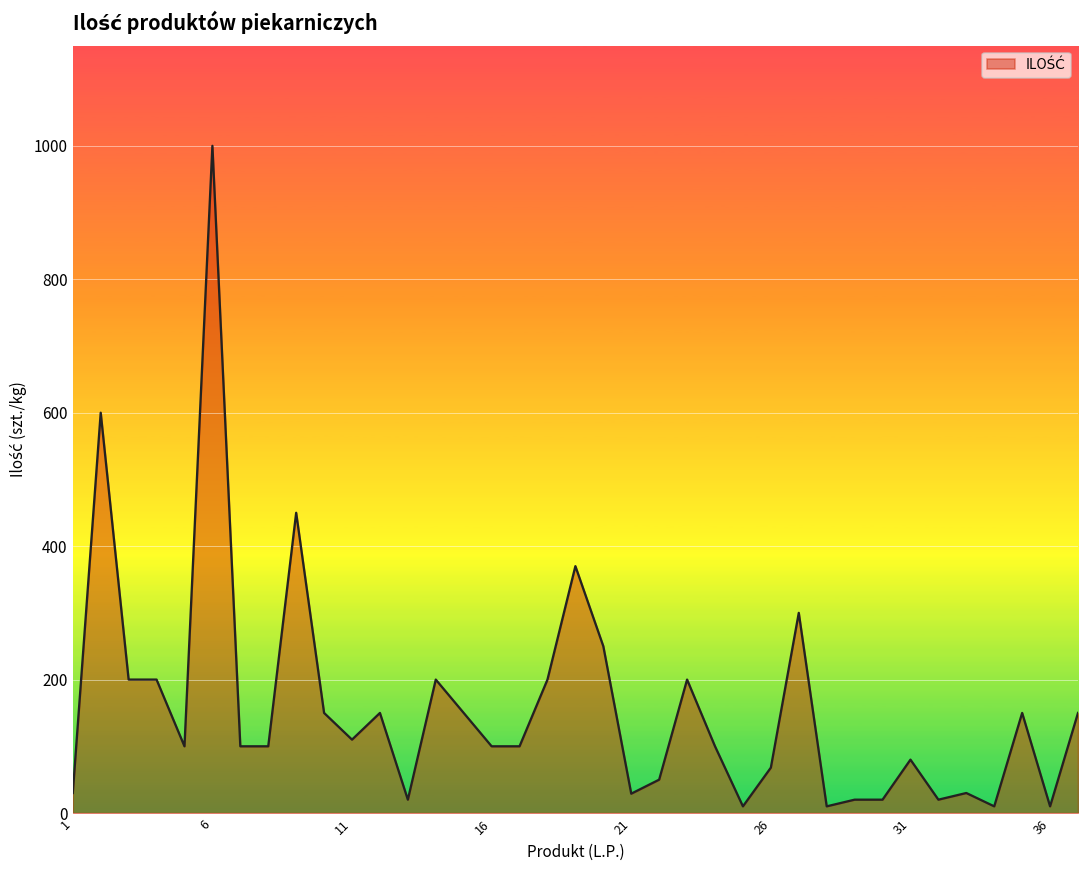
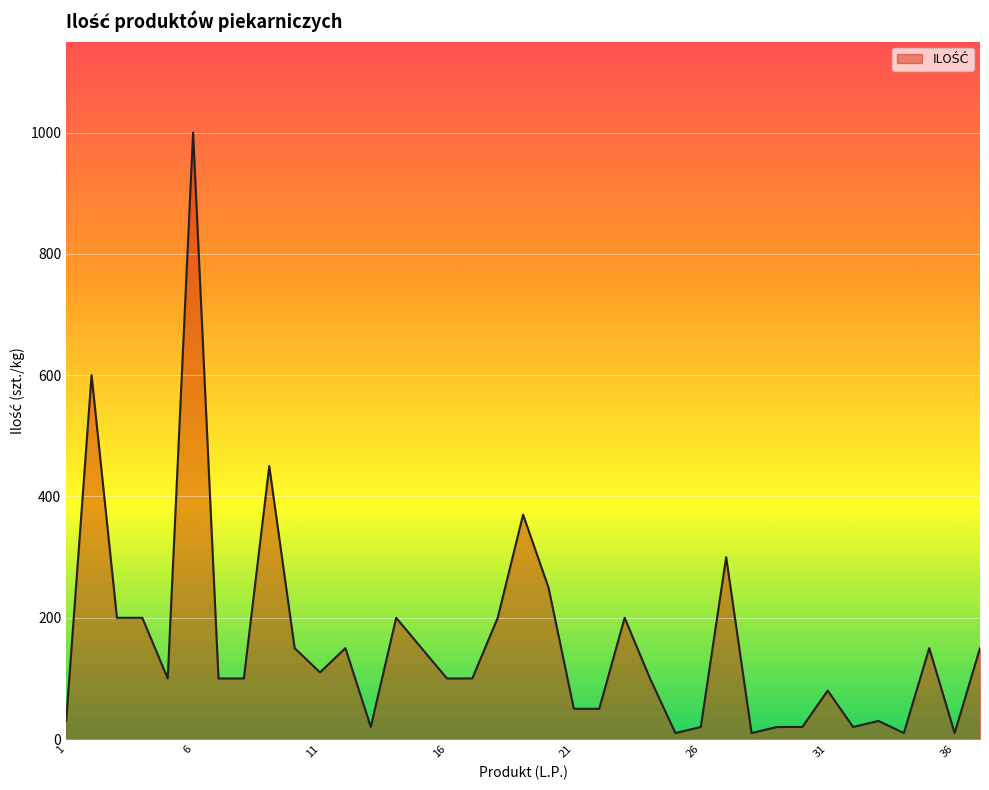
  {
    "1": 30,
    "6": 1000,
    "11": 110,
    "16": 100,
-   "21": 30,
-   "26": 70,
+   "21": 50,
+   "26": 20,
    "31": 80,
    "36": 10
  }
